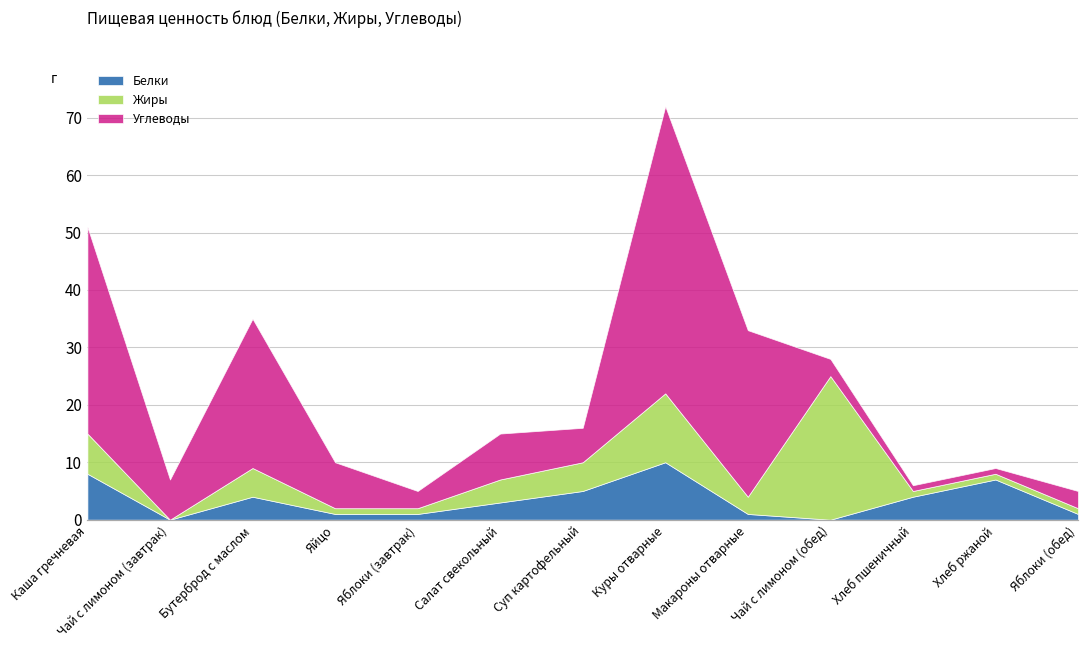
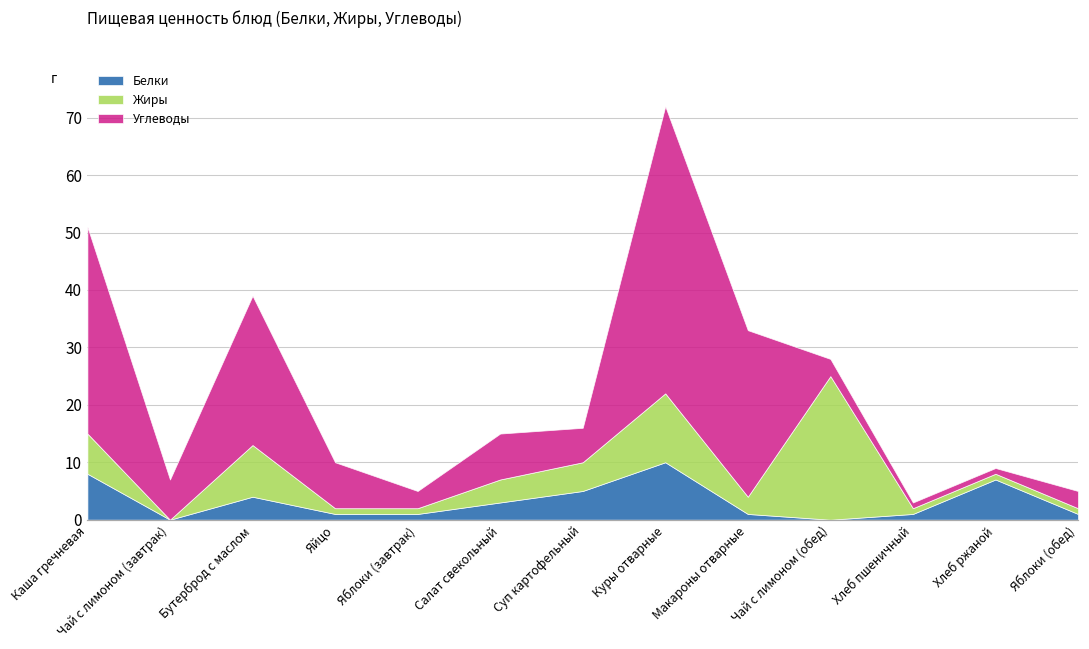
  {
    "Белки": {
      "Каша гречневая": 8,
      "Бутерброд с маслом": 4,
      "Яйцо": 1,
      "Яблоки (завтрак)": 1,
      "Салат свекольный": 3,
      "Суп картофельный": 5,
      "Куры отварные": 10,
      "Макароны отварные": 1,
      "Чай с лимоном (обед)": 0,
-     "Хлеб пшеничный": 4,
+     "Хлеб пшеничный": 1,
      "Хлеб ржаной": 7,
      "Яблоки (обед)": 1
    },
    "Жиры": {
      "Каша гречневая": 7,
-     "Бутерброд с маслом": 5,
+     "Бутерброд с маслом": 9,
      "Яйцо": 1,
      "Яблоки (завтрак)": 1,
      "Салат свекольный": 4,
      "Суп картофельный": 5,
      "Куры отварные": 12,
      "Макароны отварные": 3,
      "Чай с лимоном (обед)": 25,
      "Хлеб пшеничный": 1,
      "Хлеб ржаной": 1,
      "Яблоки (обед)": 1
    },
    "Углеводы": {
      "Каша гречневая": 36,
      "Чай с лимоном (завтрак)": 7,
      "Бутерброд с маслом": 26,
      "Яйцо": 8,
      "Яблоки (завтрак)": 3,
      "Салат свекольный": 8,
      "Суп картофельный": 6,
      "Куры отварные": 50,
      "Макароны отварные": 29,
      "Чай с лимоном (обед)": 3,
      "Хлеб пшеничный": 1,
      "Хлеб ржаной": 1,
      "Яблоки (обед)": 3
    }
  }
